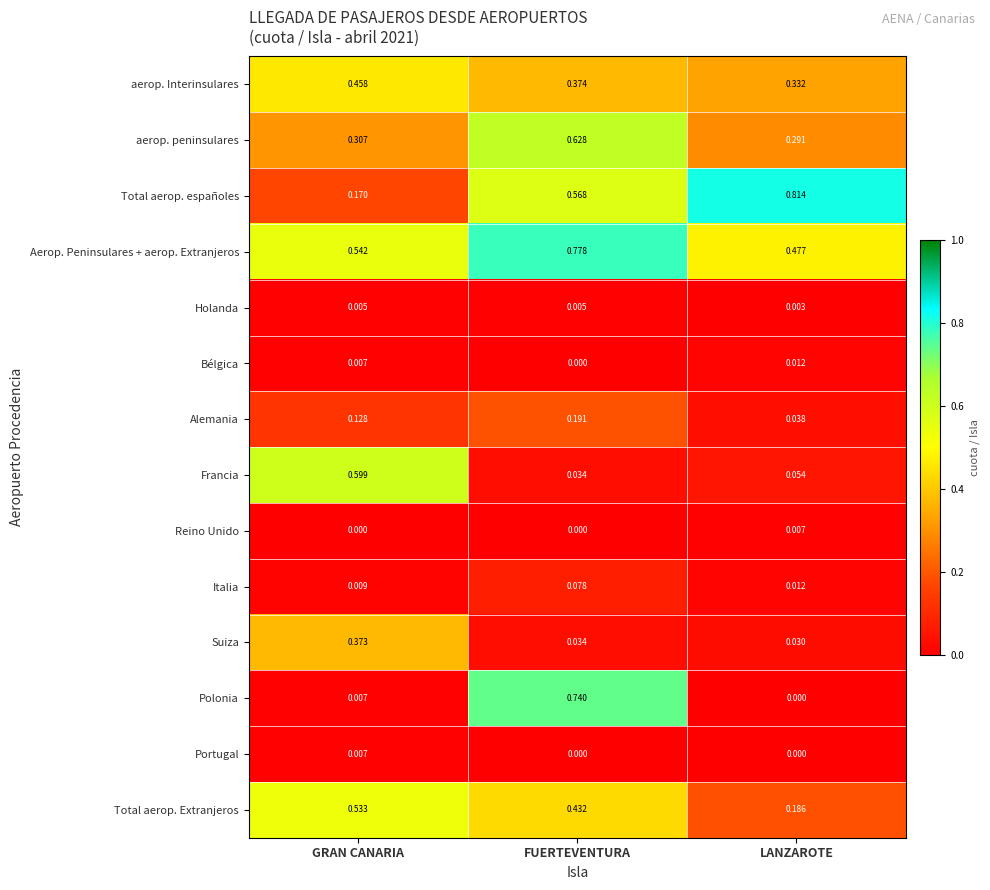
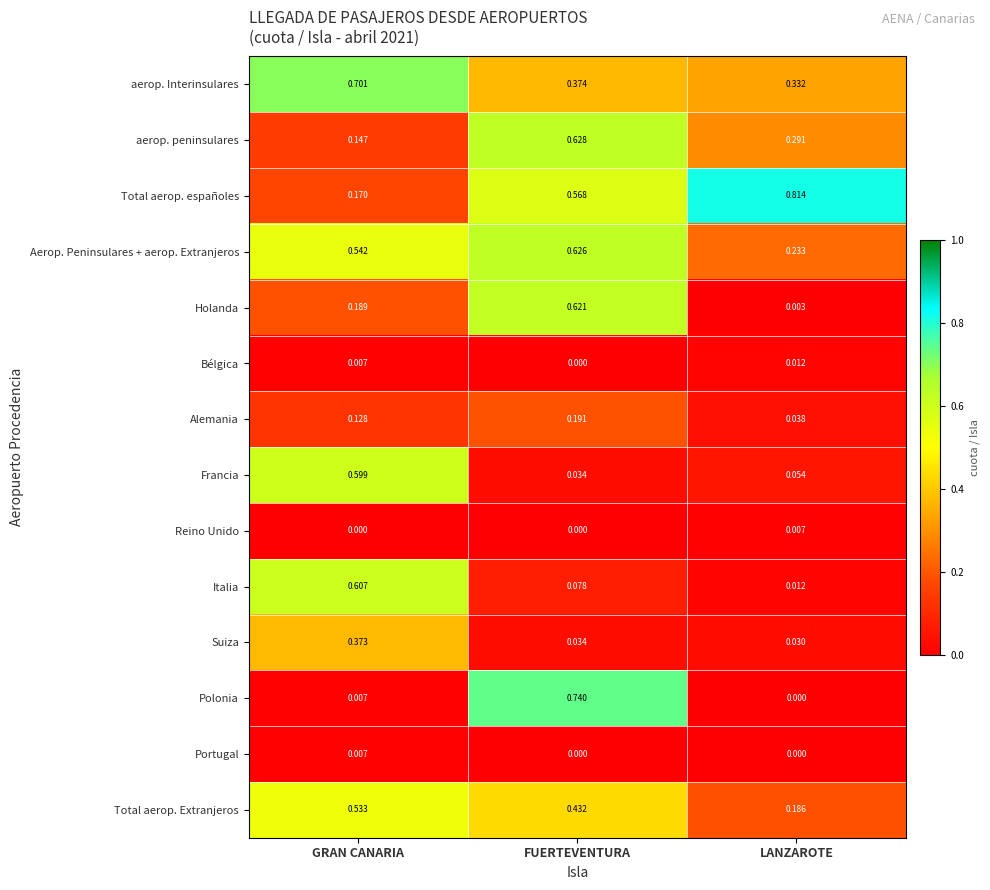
  {
    "aerop. Interinsulares": {
-     "GRAN CANARIA": 0.458,
+     "GRAN CANARIA": 0.701,
      "FUERTEVENTURA": 0.374,
      "LANZAROTE": 0.332
    },
    "aerop. peninsulares": {
-     "GRAN CANARIA": 0.307,
+     "GRAN CANARIA": 0.147,
      "FUERTEVENTURA": 0.628,
      "LANZAROTE": 0.291
    },
    "Total aerop. españoles": {
      "GRAN CANARIA": 0.170,
      "FUERTEVENTURA": 0.568,
      "LANZAROTE": 0.814
    },
    "Aerop. Peninsulares + aerop. Extranjeros": {
      "GRAN CANARIA": 0.542,
-     "FUERTEVENTURA": 0.778,
-     "LANZAROTE": 0.477
+     "FUERTEVENTURA": 0.626,
+     "LANZAROTE": 0.233
    },
    "Holanda": {
-     "GRAN CANARIA": 0.005,
-     "FUERTEVENTURA": 0.005,
+     "GRAN CANARIA": 0.189,
+     "FUERTEVENTURA": 0.621,
      "LANZAROTE": 0.003
    },
    "Bélgica": {
      "GRAN CANARIA": 0.007,
      "FUERTEVENTURA": 0.000,
      "LANZAROTE": 0.012
    },
    "Alemania": {
      "GRAN CANARIA": 0.128,
      "FUERTEVENTURA": 0.191,
      "LANZAROTE": 0.038
    },
    "Francia": {
      "GRAN CANARIA": 0.599,
      "FUERTEVENTURA": 0.034,
      "LANZAROTE": 0.054
    },
    "Reino Unido": {
      "GRAN CANARIA": 0.000,
      "FUERTEVENTURA": 0.000,
      "LANZAROTE": 0.007
    },
    "Italia": {
-     "GRAN CANARIA": 0.009,
+     "GRAN CANARIA": 0.607,
      "FUERTEVENTURA": 0.078,
      "LANZAROTE": 0.012
    },
    "Suiza": {
      "GRAN CANARIA": 0.373,
      "FUERTEVENTURA": 0.034,
      "LANZAROTE": 0.030
    },
    "Polonia": {
      "GRAN CANARIA": 0.007,
      "FUERTEVENTURA": 0.740,
      "LANZAROTE": 0.000
    },
    "Portugal": {
      "GRAN CANARIA": 0.007,
      "FUERTEVENTURA": 0.000,
      "LANZAROTE": 0.000
    },
    "Total aerop. Extranjeros": {
      "GRAN CANARIA": 0.533,
      "FUERTEVENTURA": 0.432,
      "LANZAROTE": 0.186
    }
  }
